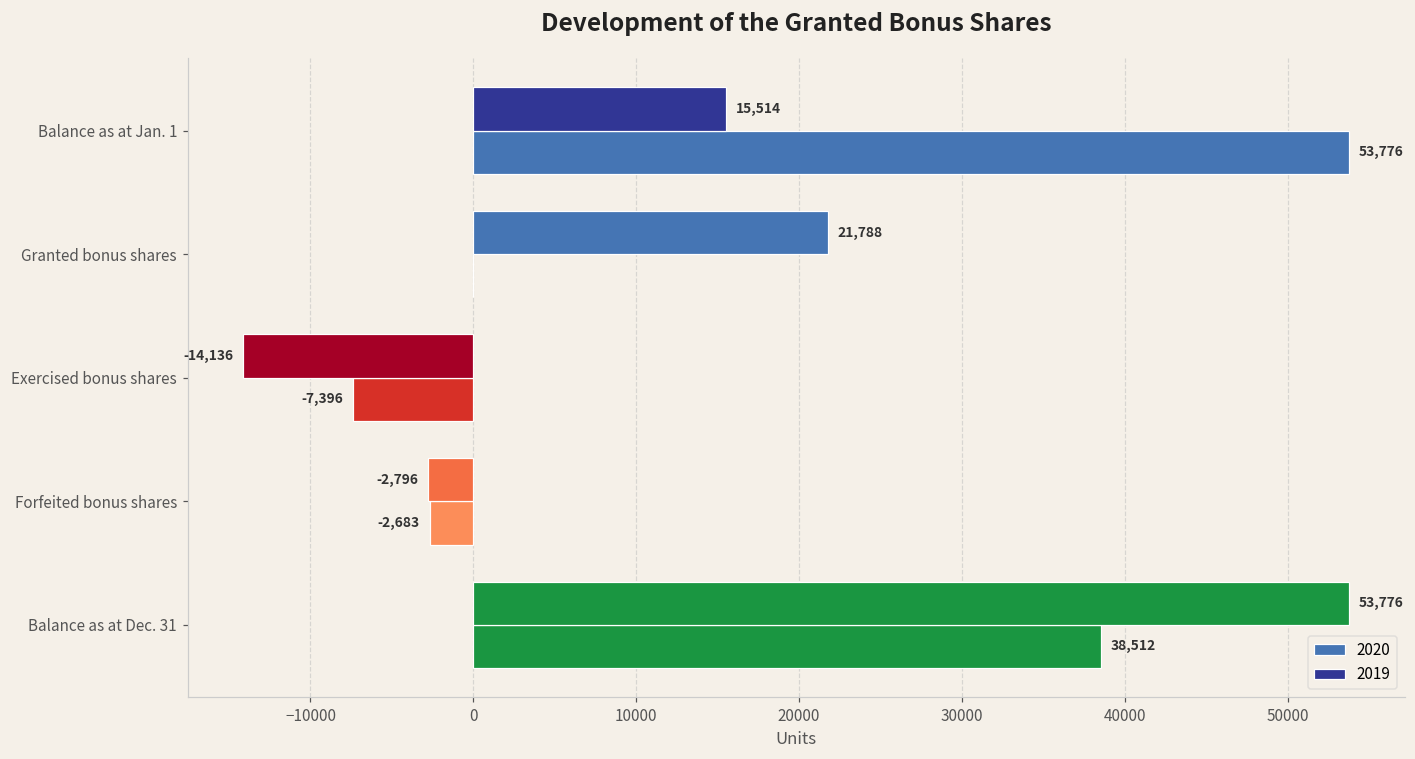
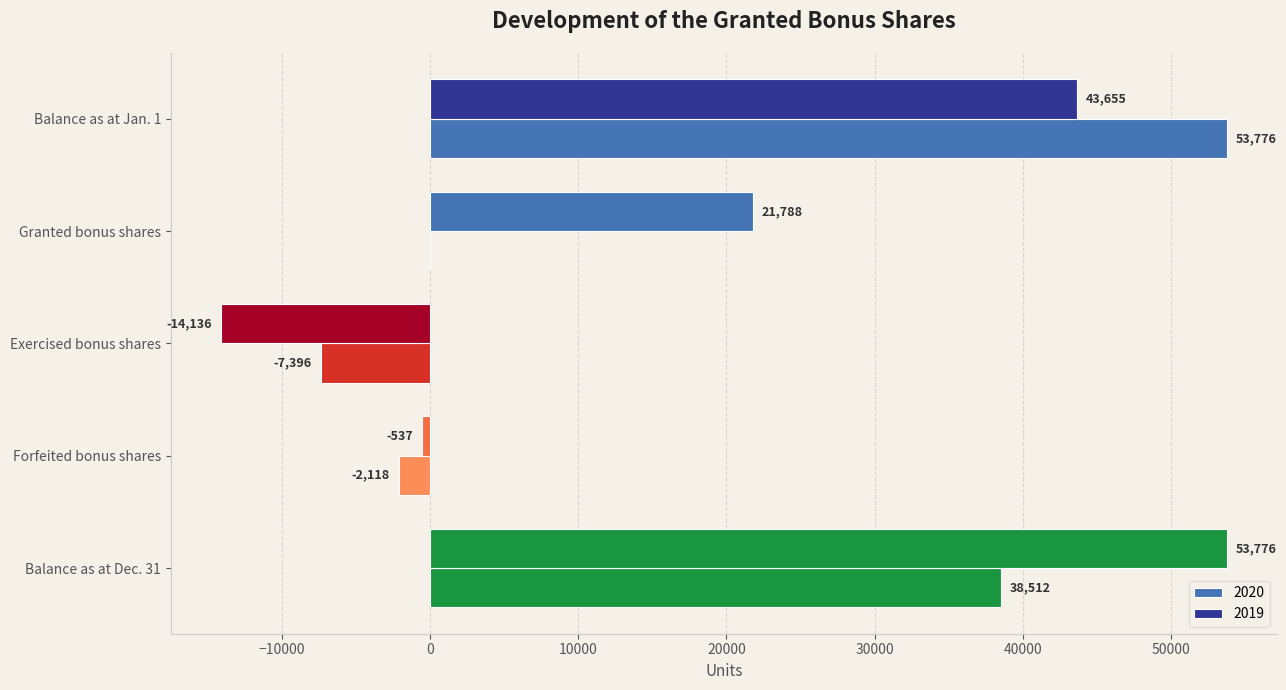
  {
    "2020": {
      "Balance as at Jan. 1": "53,776",
      "Exercised bonus shares": "-7,396",
-     "Forfeited bonus shares": "-2,683",
+     "Forfeited bonus shares": "-2,118",
      "Balance as at Dec. 31": "38,512"
    },
    "2019": {
-     "Balance as at Jan. 1": "15,514",
+     "Balance as at Jan. 1": "43,655",
      "Granted bonus shares": "21,788",
      "Exercised bonus shares": "-14,136",
-     "Forfeited bonus shares": "-2,796",
+     "Forfeited bonus shares": "-537",
      "Balance as at Dec. 31": "53,776"
    }
  }
